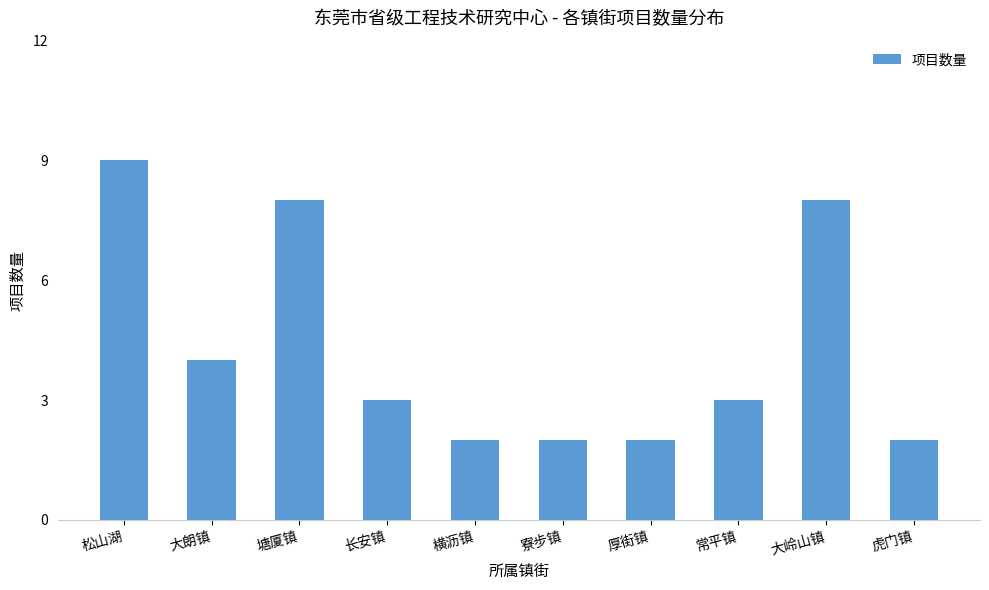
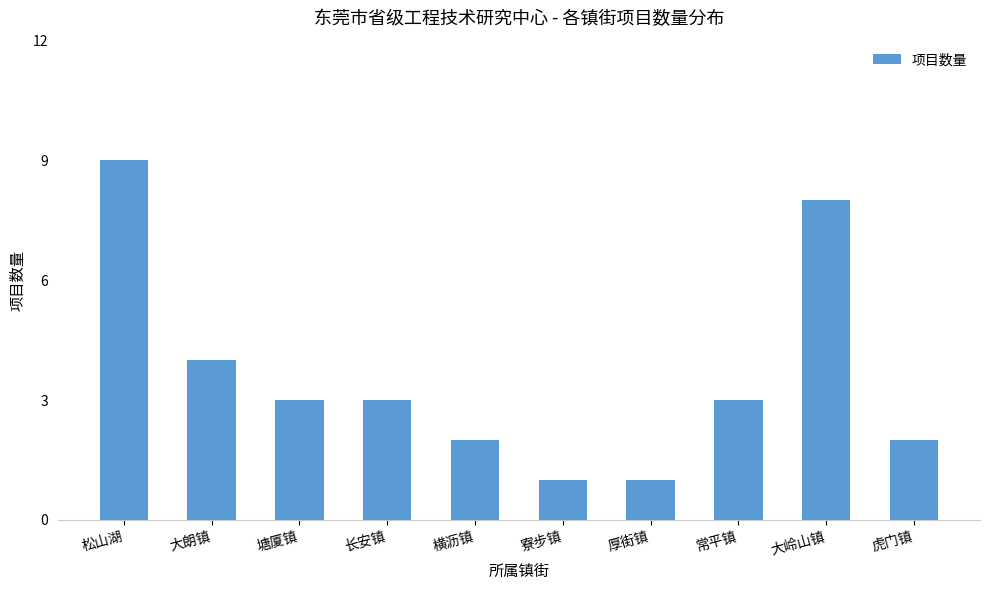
  {
    "松山湖": 9,
    "大朗镇": 4,
-   "塘厦镇": 8,
+   "塘厦镇": 3,
    "长安镇": 3,
    "横沥镇": 2,
-   "寮步镇": 2,
-   "厚街镇": 2,
+   "寮步镇": 1,
+   "厚街镇": 1,
    "常平镇": 3,
    "大岭山镇": 8,
    "虎门镇": 2
  }
